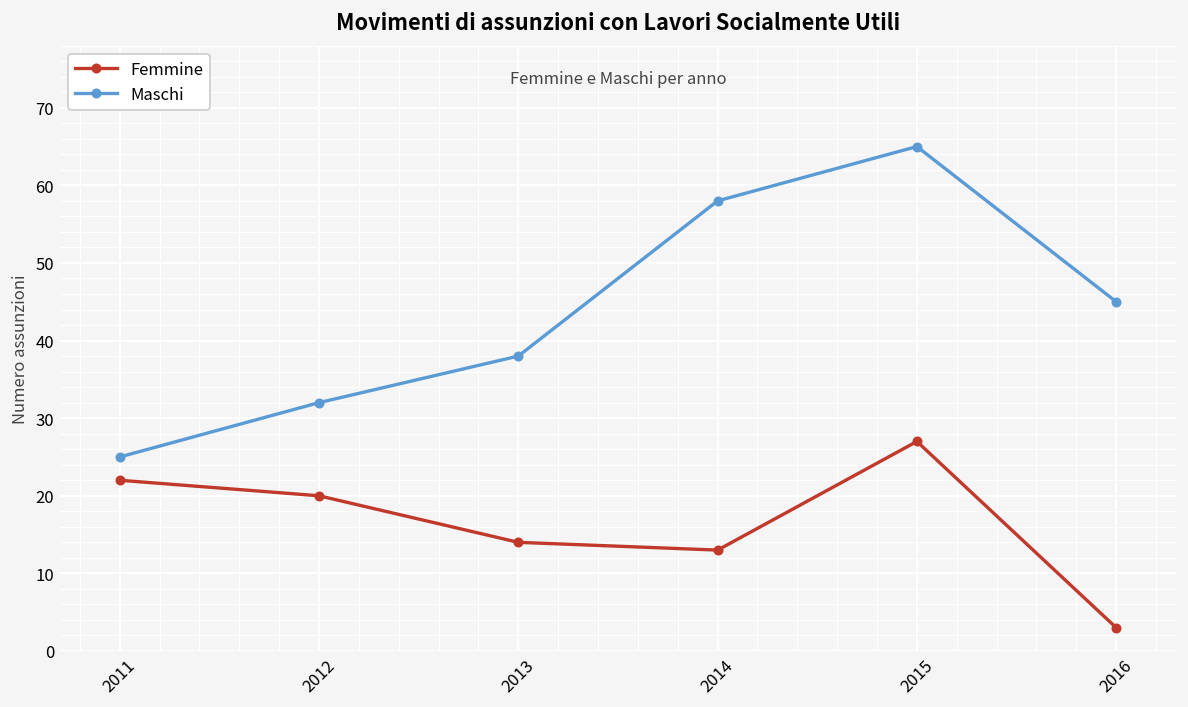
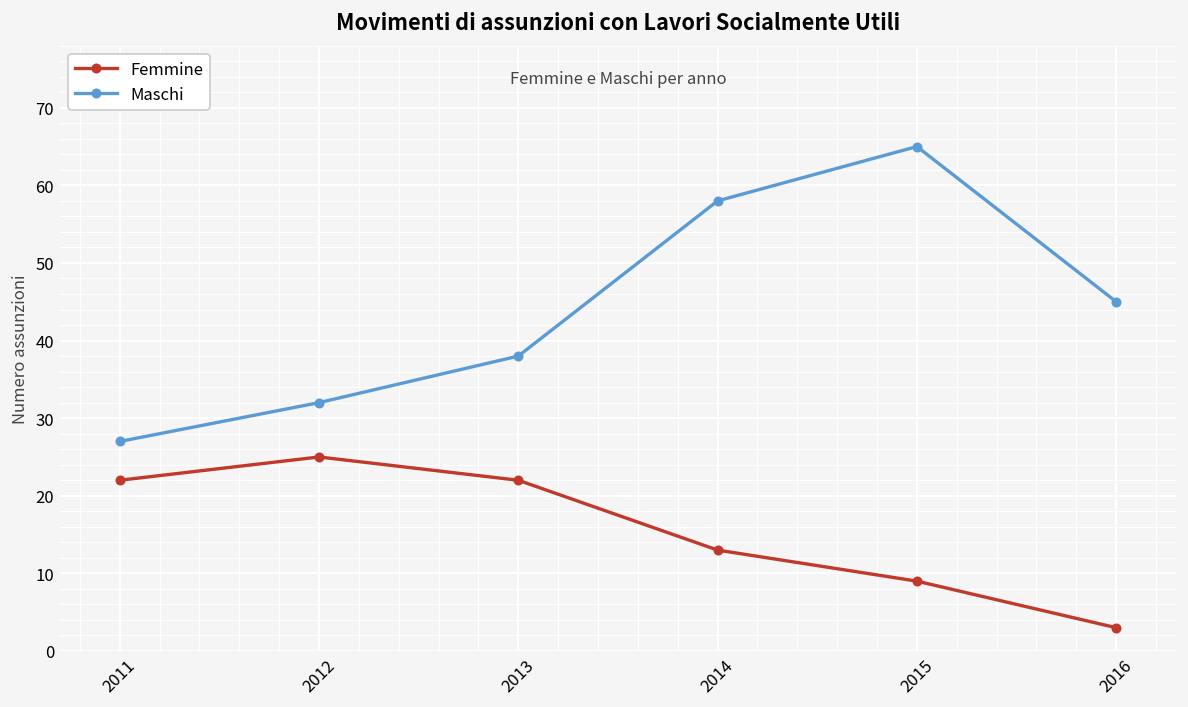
  {
    "Femmine": {
      "2011": 22,
-     "2012": 20,
-     "2013": 14,
+     "2012": 25,
+     "2013": 22,
      "2014": 13,
-     "2015": 27,
+     "2015": 9,
      "2016": 3
    },
    "Maschi": {
-     "2011": 25,
+     "2011": 27,
      "2012": 32,
      "2013": 38,
      "2014": 58,
      "2015": 65,
      "2016": 45
    }
  }
